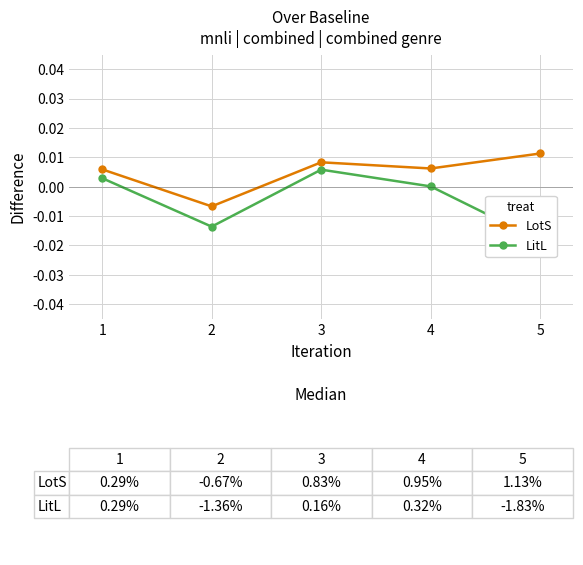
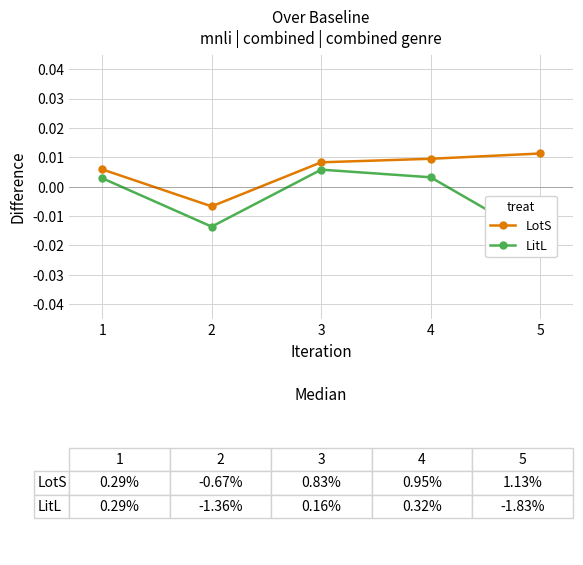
  {
    "LotS": {
      "1": 0.006,
      "2": -0.007,
      "3": 0.008,
-     "4": 0.006,
+     "4": 0.010,
      "5": 0.011
    },
    "LitL": {
      "1": 0.003,
      "2": -0.014,
      "3": 0.006,
-     "4": 0.000
+     "4": 0.003
    }
  }
